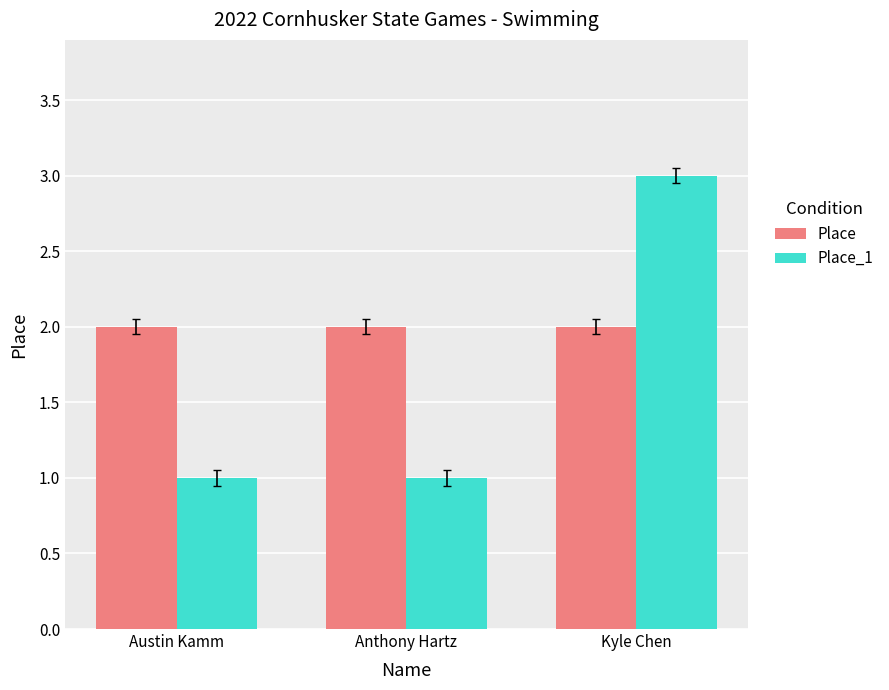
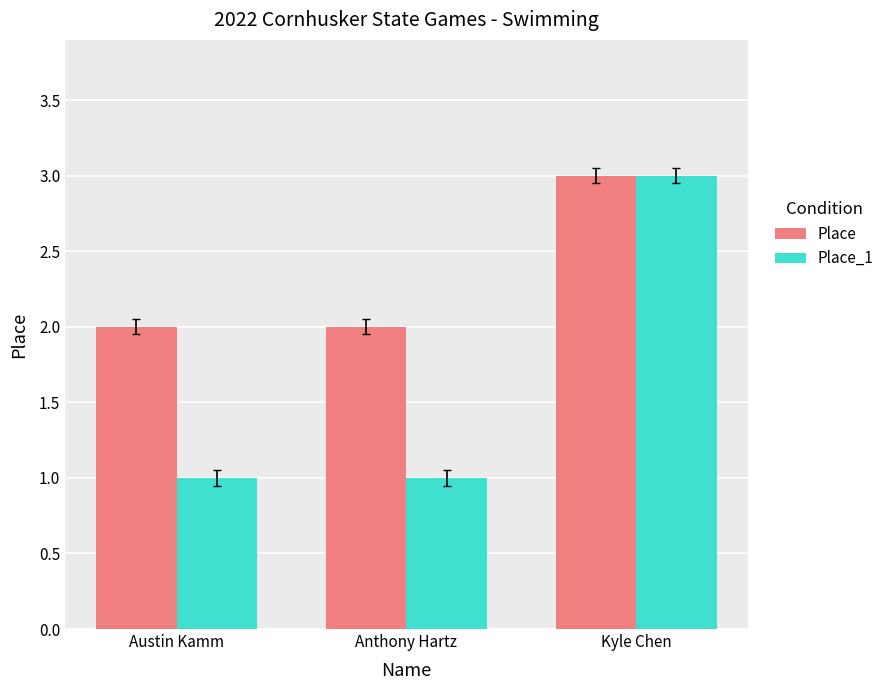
  {
    "Place": {
      "Austin Kamm": 2,
      "Anthony Hartz": 2,
-     "Kyle Chen": 2
+     "Kyle Chen": 3
    },
    "Place_1": {
      "Austin Kamm": 1,
      "Anthony Hartz": 1,
      "Kyle Chen": 3
    }
  }
